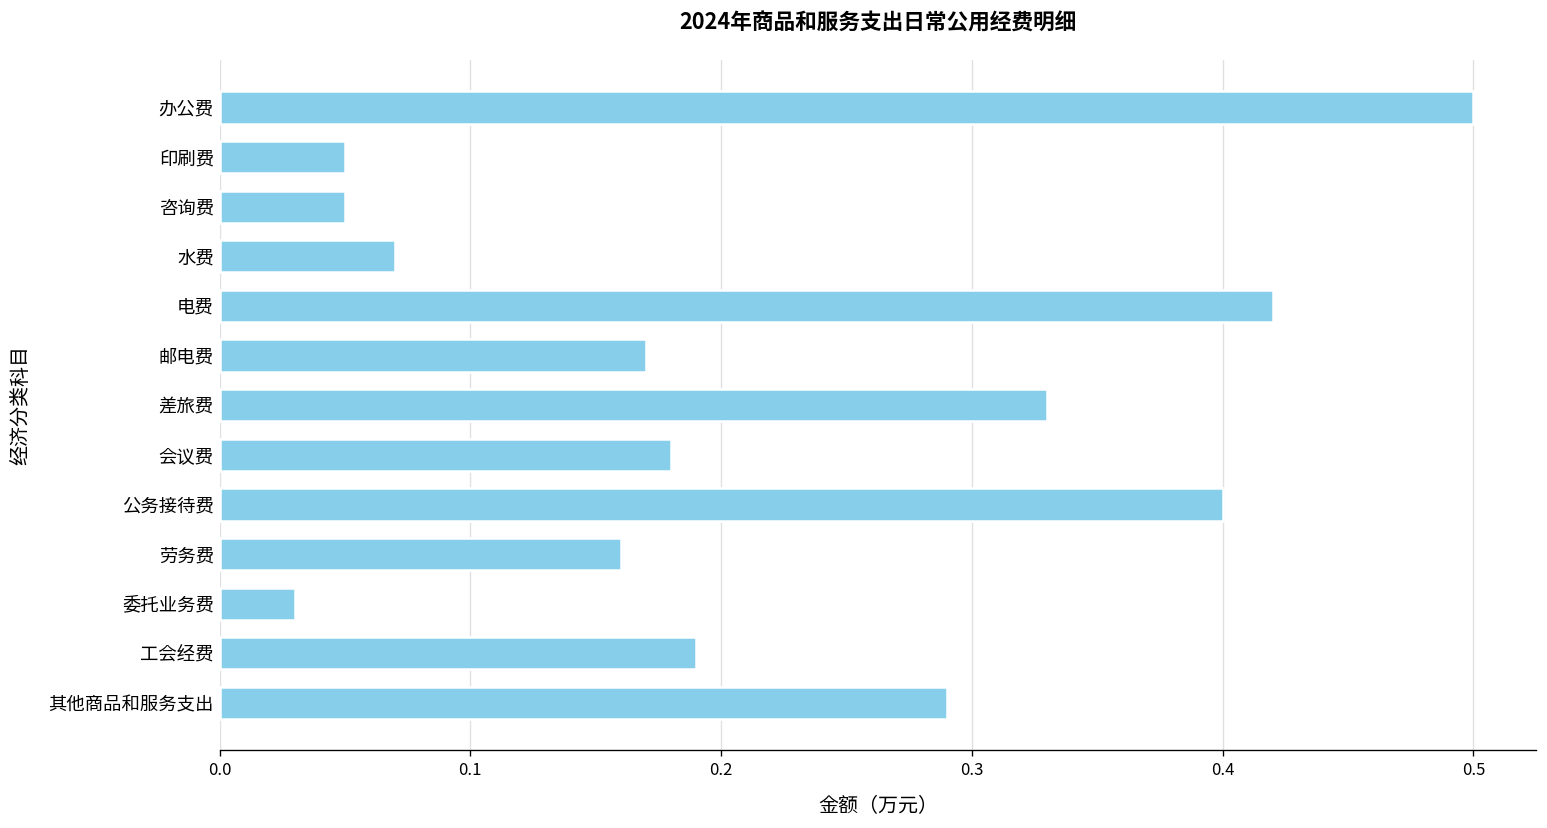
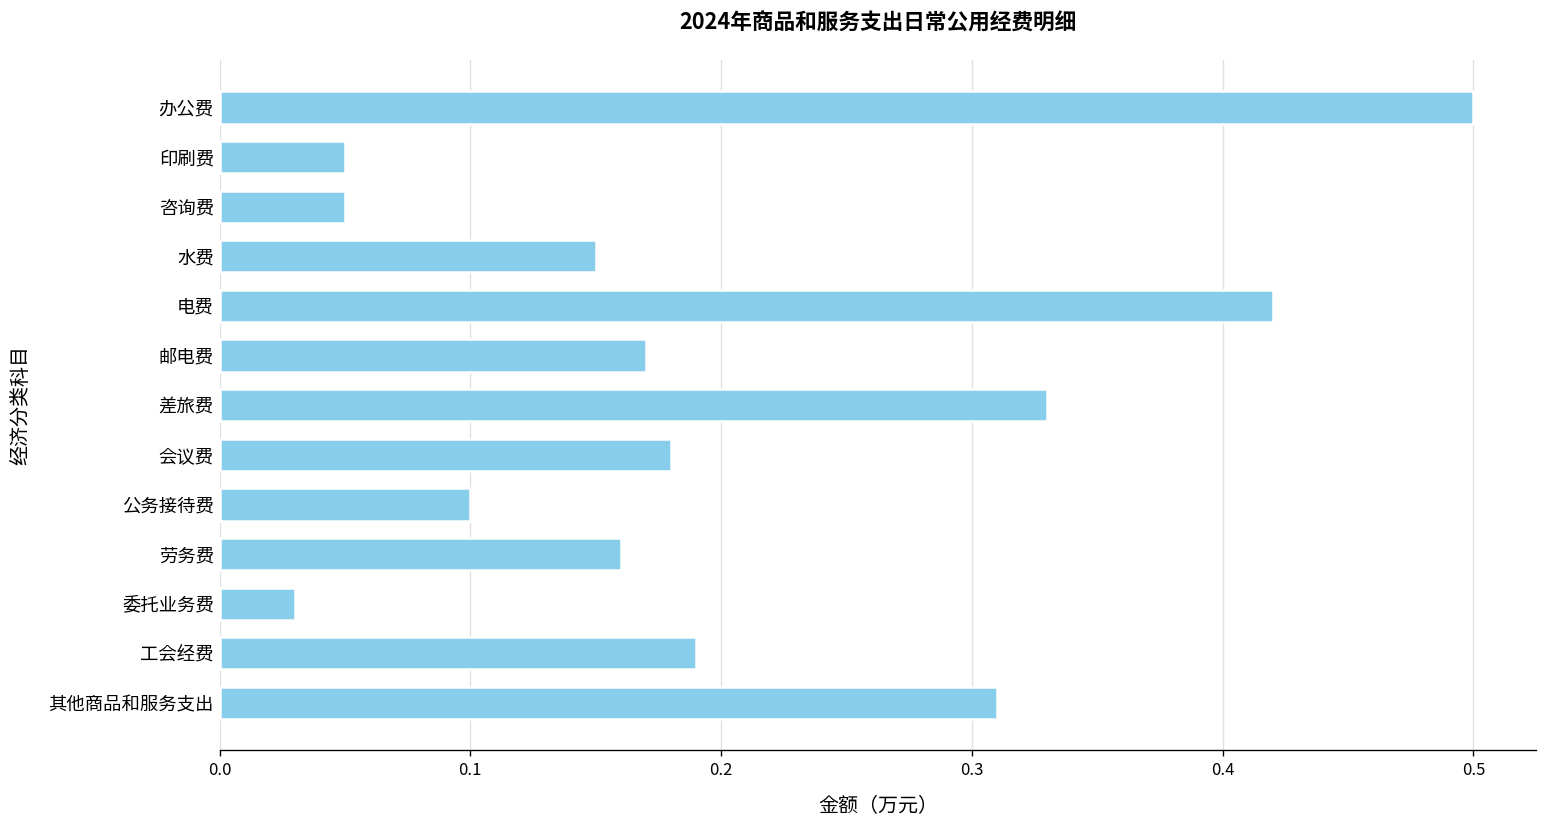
  {
    "办公费": 0.50,
    "印刷费": 0.05,
    "咨询费": 0.05,
-   "水费": 0.07,
+   "水费": 0.15,
    "电费": 0.42,
    "邮电费": 0.17,
    "差旅费": 0.33,
    "会议费": 0.18,
-   "公务接待费": 0.4,
+   "公务接待费": 0.1,
    "劳务费": 0.16,
    "委托业务费": 0.03,
    "工会经费": 0.19,
-   "其他商品和服务支出": 0.29
+   "其他商品和服务支出": 0.31
  }
